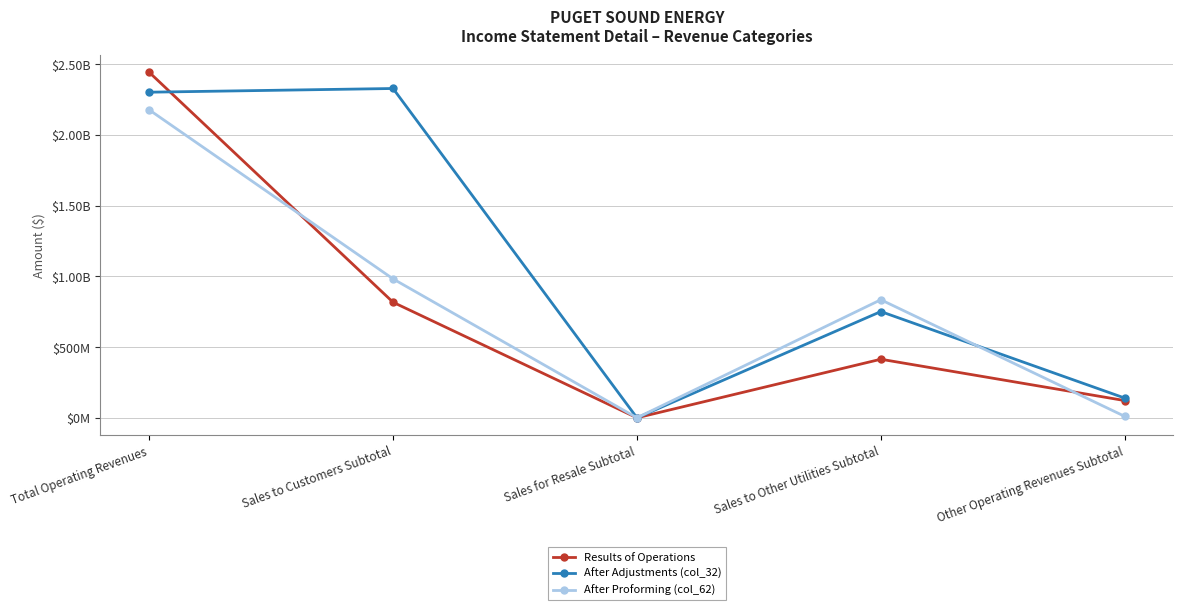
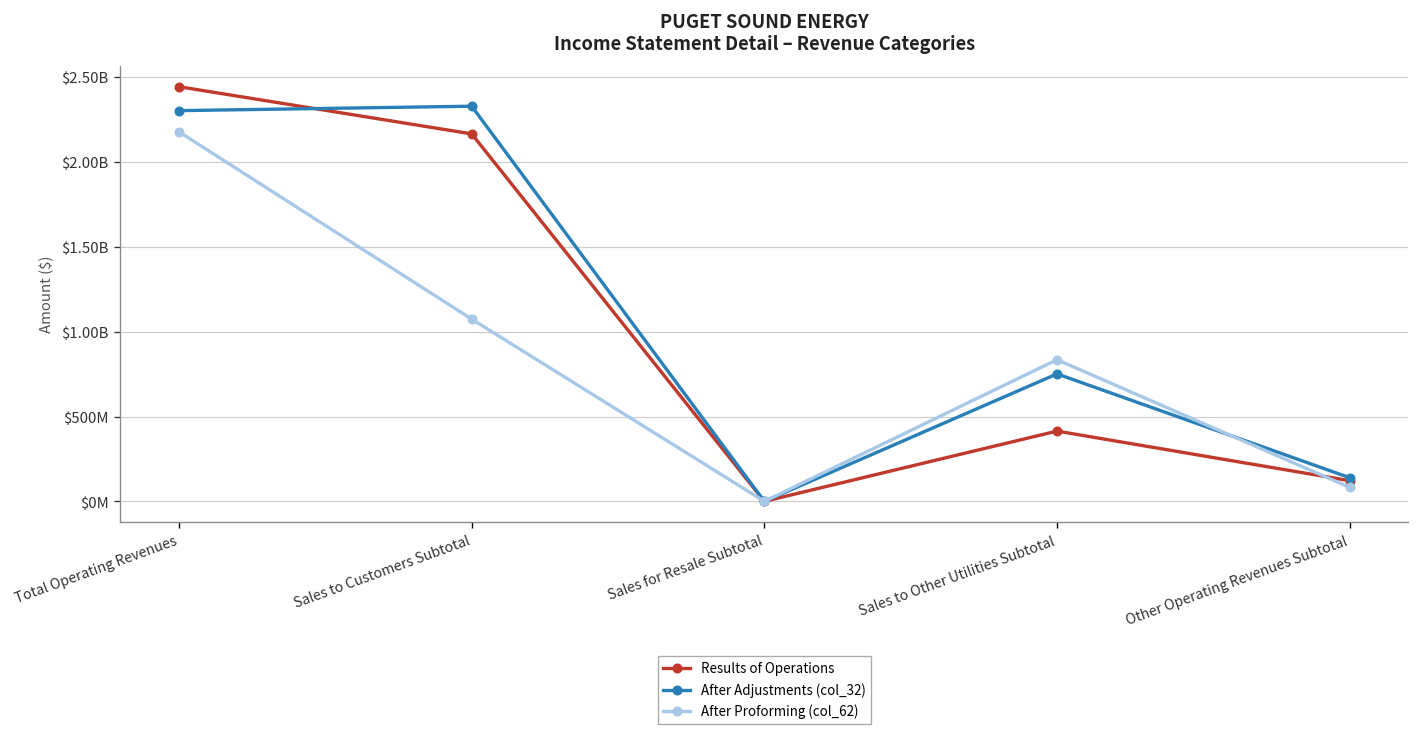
  {
    "Results of Operations": {
      "Total Operating Revenues": "$2440000000",
-     "Sales to Customers Subtotal": "$820000000",
+     "Sales to Customers Subtotal": "$2170000000",
      "Sales to Other Utilities Subtotal": "$410000000"
    },
    "After Adjustments (col_32)": {
      "Total Operating Revenues": "$2300000000",
      "Sales to Customers Subtotal": "$2330000000",
      "Sales to Other Utilities Subtotal": "$750000000"
    },
    "After Proforming (col_62)": {
      "Total Operating Revenues": "$2180000000",
-     "Sales to Customers Subtotal": "$980000000",
+     "Sales to Customers Subtotal": "$1070000000",
      "Sales to Other Utilities Subtotal": "$830000000",
-     "Other Operating Revenues Subtotal": "$10000000"
+     "Other Operating Revenues Subtotal": "$80000000"
    }
  }
